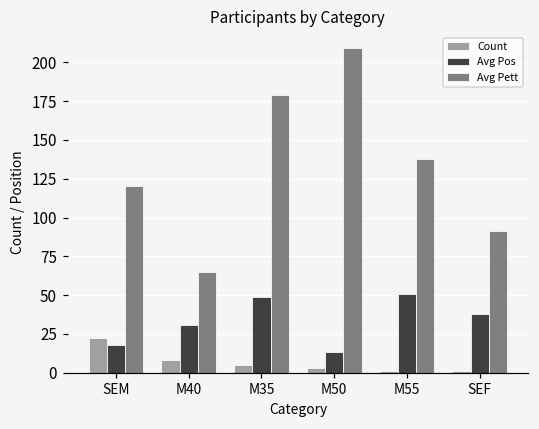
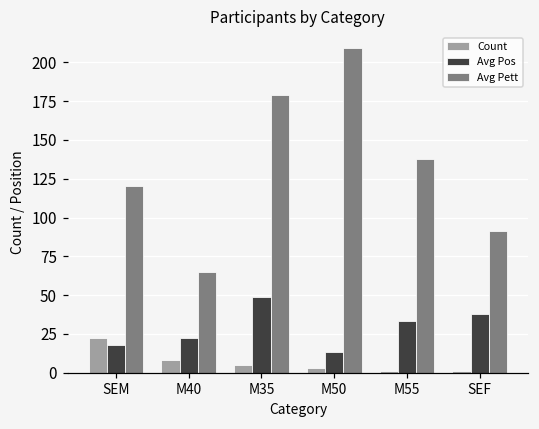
  {
    "Avg Pos": {
      "SEM": 18,
-     "M40": 31,
+     "M40": 22,
      "M35": 49,
      "M50": 13,
-     "M55": 51,
+     "M55": 33,
      "SEF": 38
    }
  }
